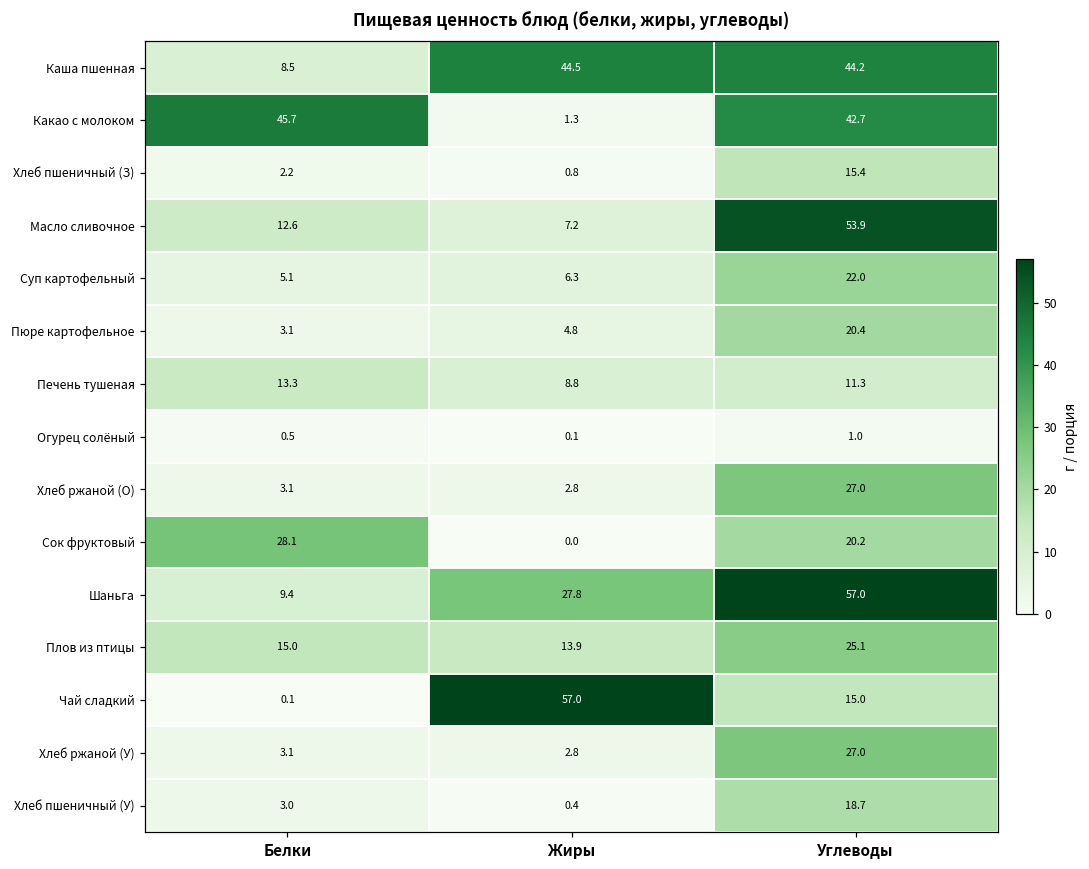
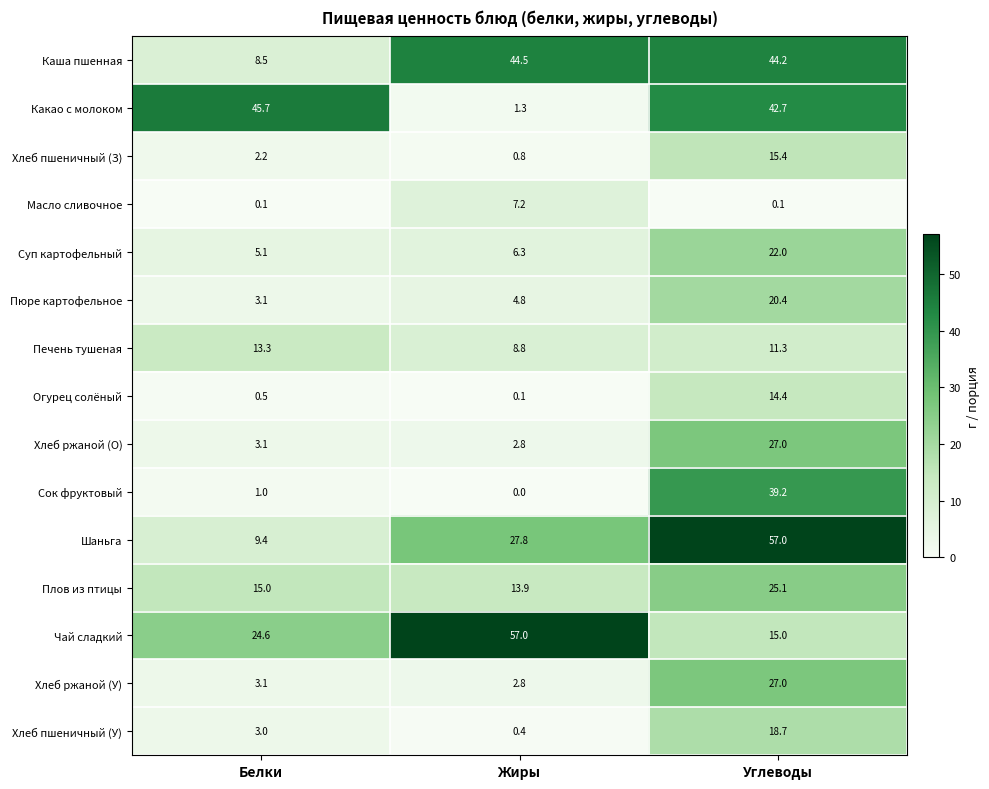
  {
    "Каша пшенная": {
      "Белки": 8.5,
      "Жиры": 44.5,
      "Углеводы": 44.2
    },
    "Какао с молоком": {
      "Белки": 45.7,
      "Жиры": 1.3,
      "Углеводы": 42.7
    },
    "Хлеб пшеничный (З)": {
      "Белки": 2.2,
      "Жиры": 0.8,
      "Углеводы": 15.4
    },
    "Масло сливочное": {
-     "Белки": 12.6,
+     "Белки": 0.1,
      "Жиры": 7.2,
-     "Углеводы": 53.9
+     "Углеводы": 0.1
    },
    "Суп картофельный": {
      "Белки": 5.1,
      "Жиры": 6.3,
      "Углеводы": 22.0
    },
    "Пюре картофельное": {
      "Белки": 3.1,
      "Жиры": 4.8,
      "Углеводы": 20.4
    },
    "Печень тушеная": {
      "Белки": 13.3,
      "Жиры": 8.8,
      "Углеводы": 11.3
    },
    "Огурец солёный": {
      "Белки": 0.5,
      "Жиры": 0.1,
-     "Углеводы": 1.0
+     "Углеводы": 14.4
    },
    "Хлеб ржаной (О)": {
      "Белки": 3.1,
      "Жиры": 2.8,
      "Углеводы": 27.0
    },
    "Сок фруктовый": {
-     "Белки": 28.1,
+     "Белки": 1.0,
      "Жиры": 0.0,
-     "Углеводы": 20.2
+     "Углеводы": 39.2
    },
    "Шаньга": {
      "Белки": 9.4,
      "Жиры": 27.8,
      "Углеводы": 57.0
    },
    "Плов из птицы": {
      "Белки": 15.0,
      "Жиры": 13.9,
      "Углеводы": 25.1
    },
    "Чай сладкий": {
-     "Белки": 0.1,
+     "Белки": 24.6,
      "Жиры": 57.0,
      "Углеводы": 15.0
    },
    "Хлеб ржаной (У)": {
      "Белки": 3.1,
      "Жиры": 2.8,
      "Углеводы": 27.0
    },
    "Хлеб пшеничный (У)": {
      "Белки": 3.0,
      "Жиры": 0.4,
      "Углеводы": 18.7
    }
  }
